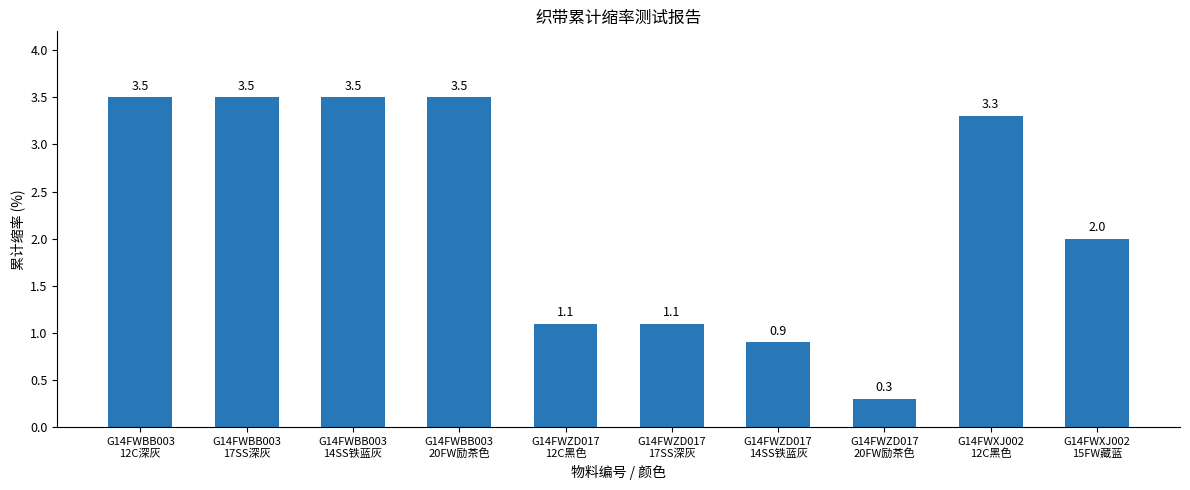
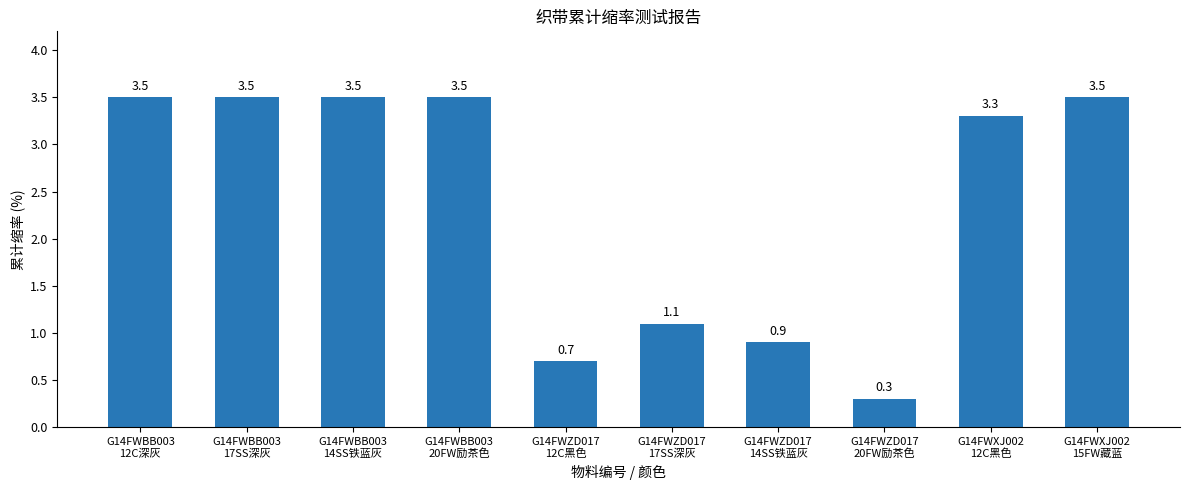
  {
    "G14FWBB003 12C深灰": 3.5,
    "G14FWBB003 17SS深灰": 3.5,
    "G14FWBB003 14SS铁蓝灰": 3.5,
    "G14FWBB003 20FW励茶色": 3.5,
-   "G14FWZD017 12C黑色": 1.1,
+   "G14FWZD017 12C黑色": 0.7,
    "G14FWZD017 17SS深灰": 1.1,
    "G14FWZD017 14SS铁蓝灰": 0.9,
    "G14FWZD017 20FW励茶色": 0.3,
    "G14FWXJ002 12C黑色": 3.3,
-   "G14FWXJ002 15FW藏蓝": 2.0
+   "G14FWXJ002 15FW藏蓝": 3.5
  }
